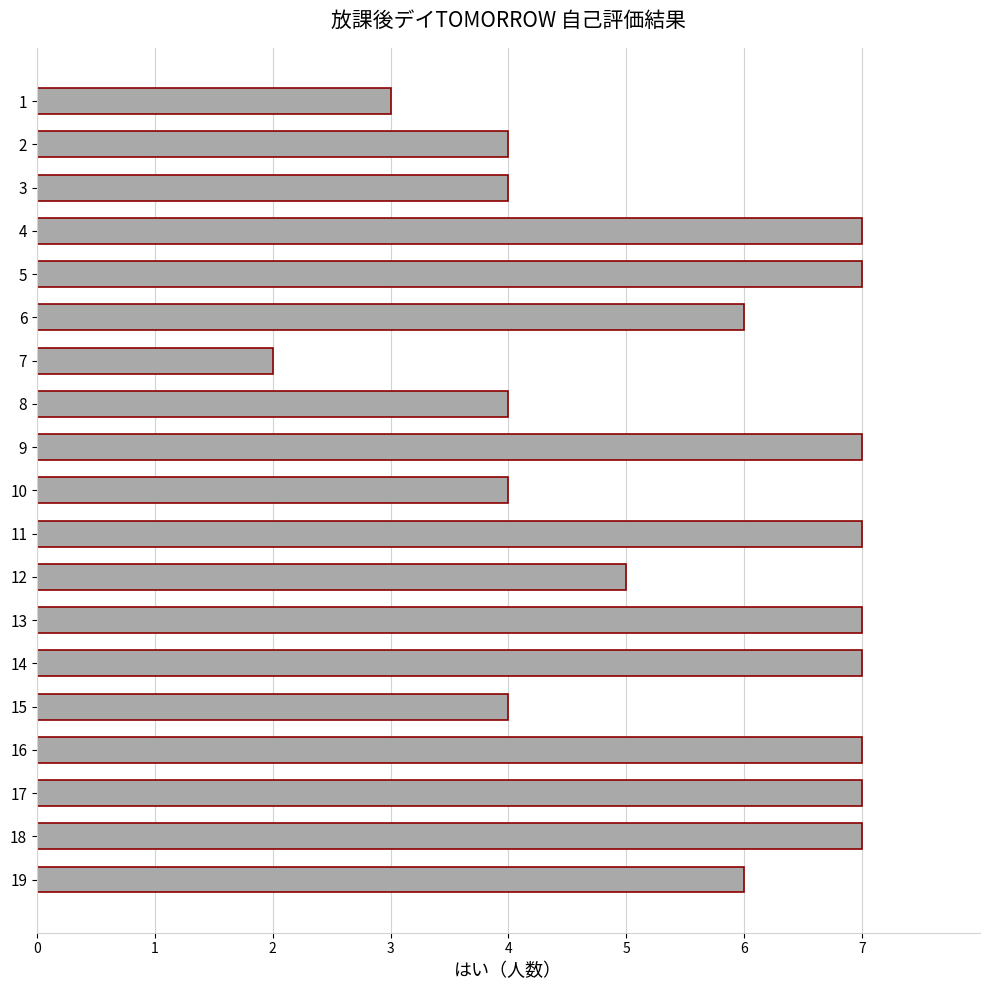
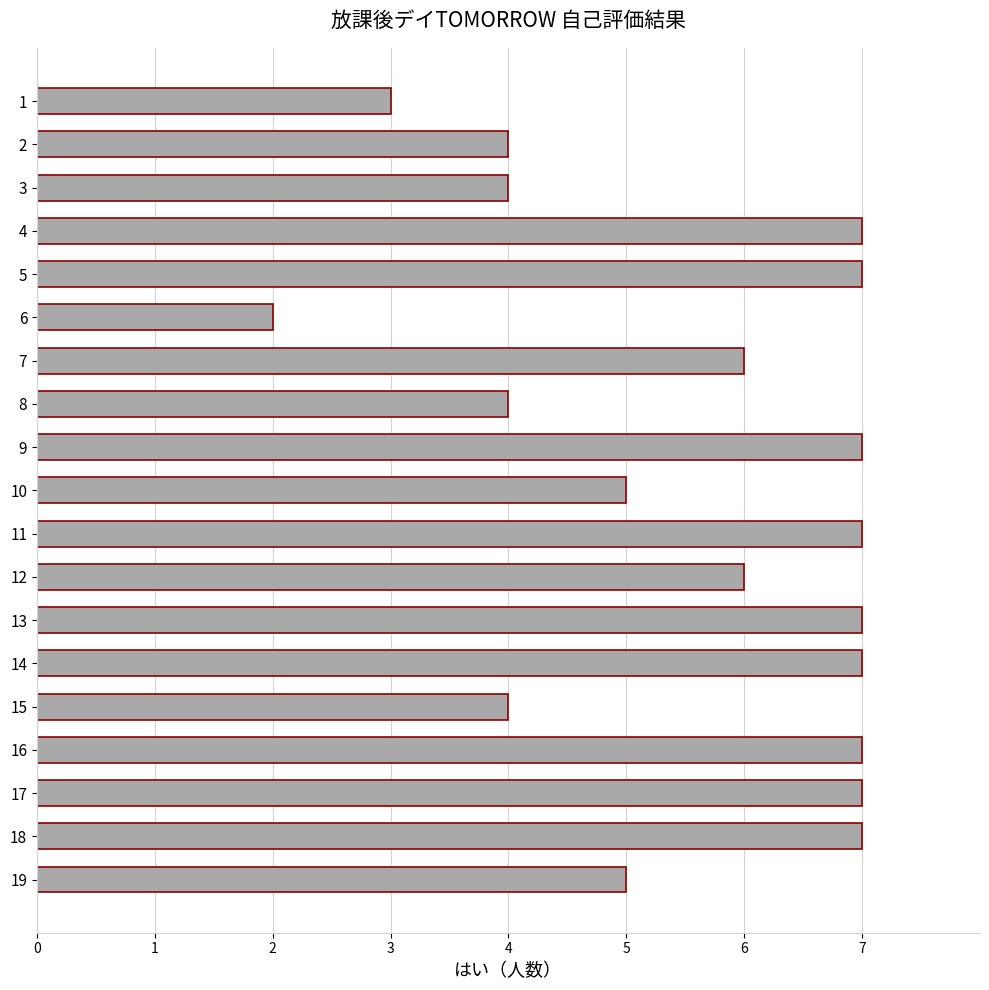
  {
    "1": 3,
    "2": 4,
    "3": 4,
    "4": 7,
    "5": 7,
-   "6": 6,
-   "7": 2,
+   "6": 2,
+   "7": 6,
    "8": 4,
    "9": 7,
-   "10": 4,
+   "10": 5,
    "11": 7,
-   "12": 5,
+   "12": 6,
    "13": 7,
    "14": 7,
    "15": 4,
    "16": 7,
    "17": 7,
    "18": 7,
-   "19": 6
+   "19": 5
  }
